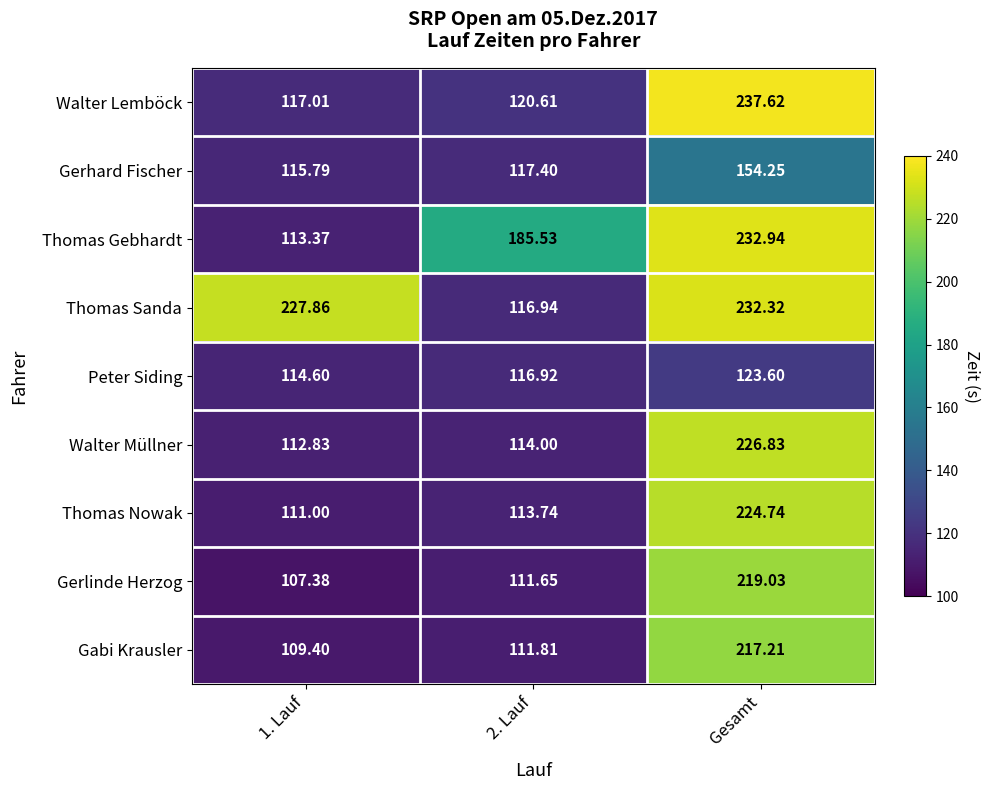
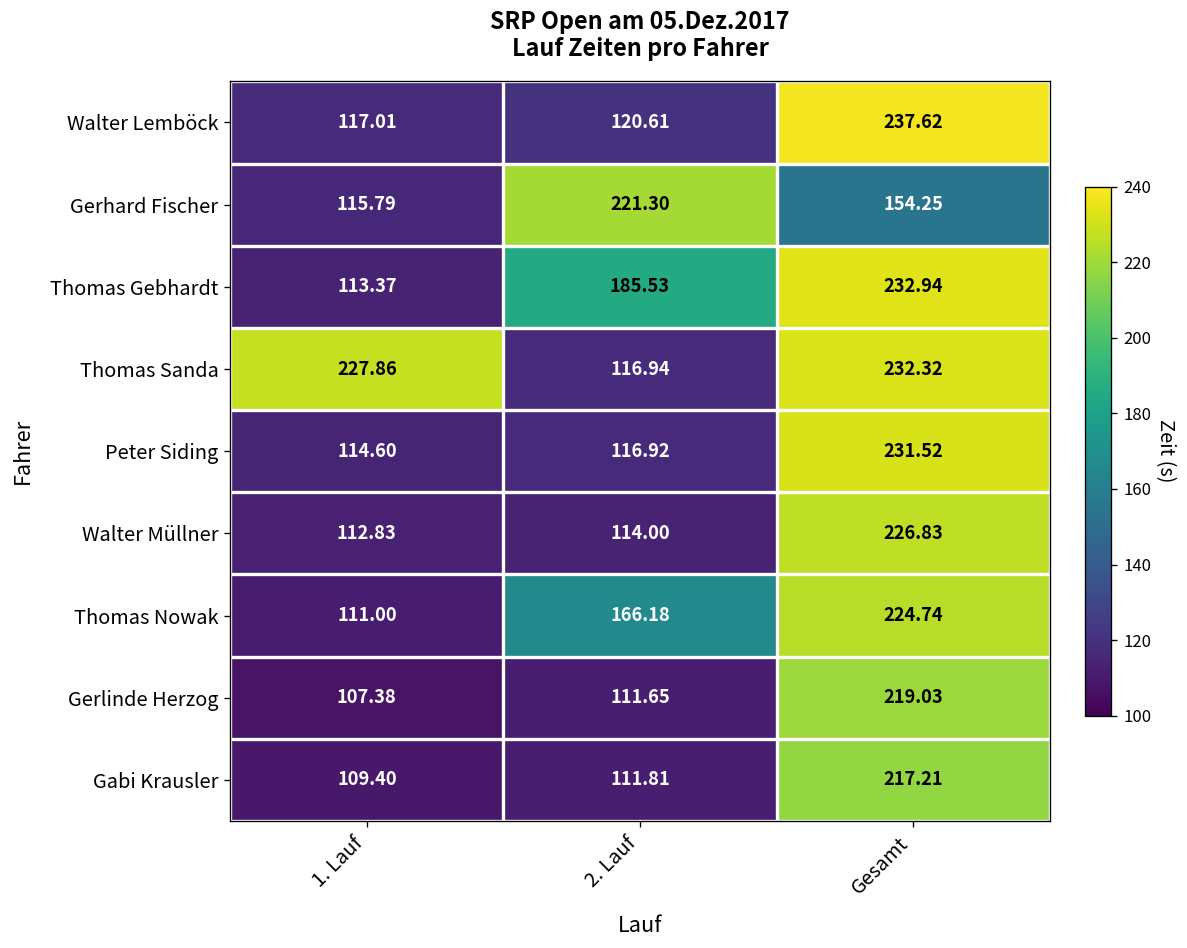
  {
    "Walter Lemböck": {
      "1. Lauf": 117.01,
      "2. Lauf": 120.61,
      "Gesamt": 237.62
    },
    "Gerhard Fischer": {
      "1. Lauf": 115.79,
-     "2. Lauf": 117.40,
+     "2. Lauf": 221.30,
      "Gesamt": 154.25
    },
    "Thomas Gebhardt": {
      "1. Lauf": 113.37,
      "2. Lauf": 185.53,
      "Gesamt": 232.94
    },
    "Thomas Sanda": {
      "1. Lauf": 227.86,
      "2. Lauf": 116.94,
      "Gesamt": 232.32
    },
    "Peter Siding": {
      "1. Lauf": 114.60,
      "2. Lauf": 116.92,
-     "Gesamt": 123.60
+     "Gesamt": 231.52
    },
    "Walter Müllner": {
      "1. Lauf": 112.83,
      "2. Lauf": 114.00,
      "Gesamt": 226.83
    },
    "Thomas Nowak": {
      "1. Lauf": 111.00,
-     "2. Lauf": 113.74,
+     "2. Lauf": 166.18,
      "Gesamt": 224.74
    },
    "Gerlinde Herzog": {
      "1. Lauf": 107.38,
      "2. Lauf": 111.65,
      "Gesamt": 219.03
    },
    "Gabi Krausler": {
      "1. Lauf": 109.40,
      "2. Lauf": 111.81,
      "Gesamt": 217.21
    }
  }
